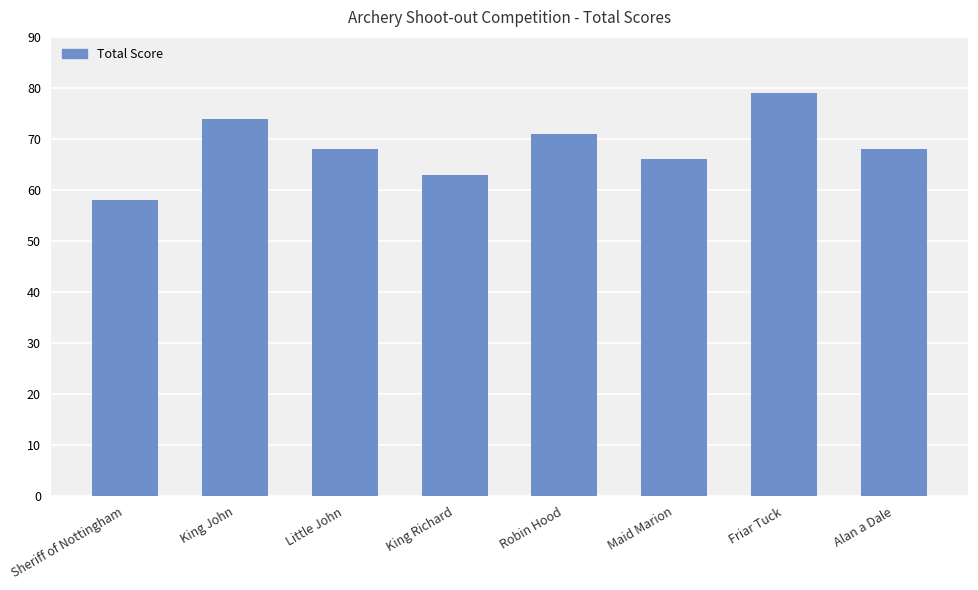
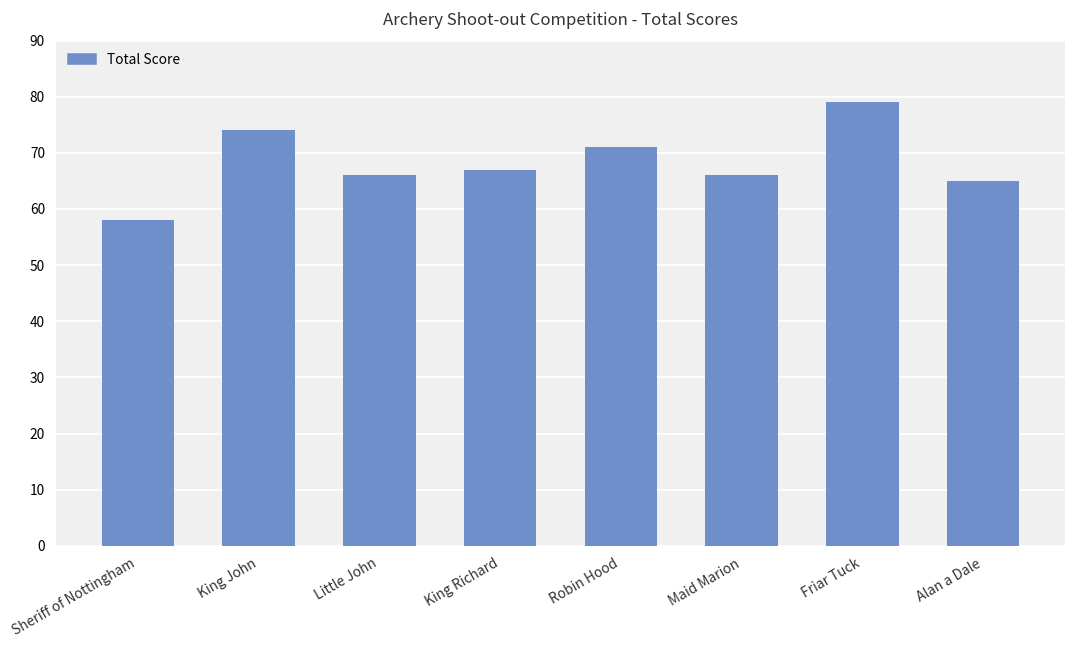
  {
    "Sheriff of Nottingham": 58,
    "King John": 74,
-   "Little John": 68,
-   "King Richard": 63,
+   "Little John": 66,
+   "King Richard": 67,
    "Robin Hood": 71,
    "Maid Marion": 66,
    "Friar Tuck": 79,
-   "Alan a Dale": 68
+   "Alan a Dale": 65
  }
